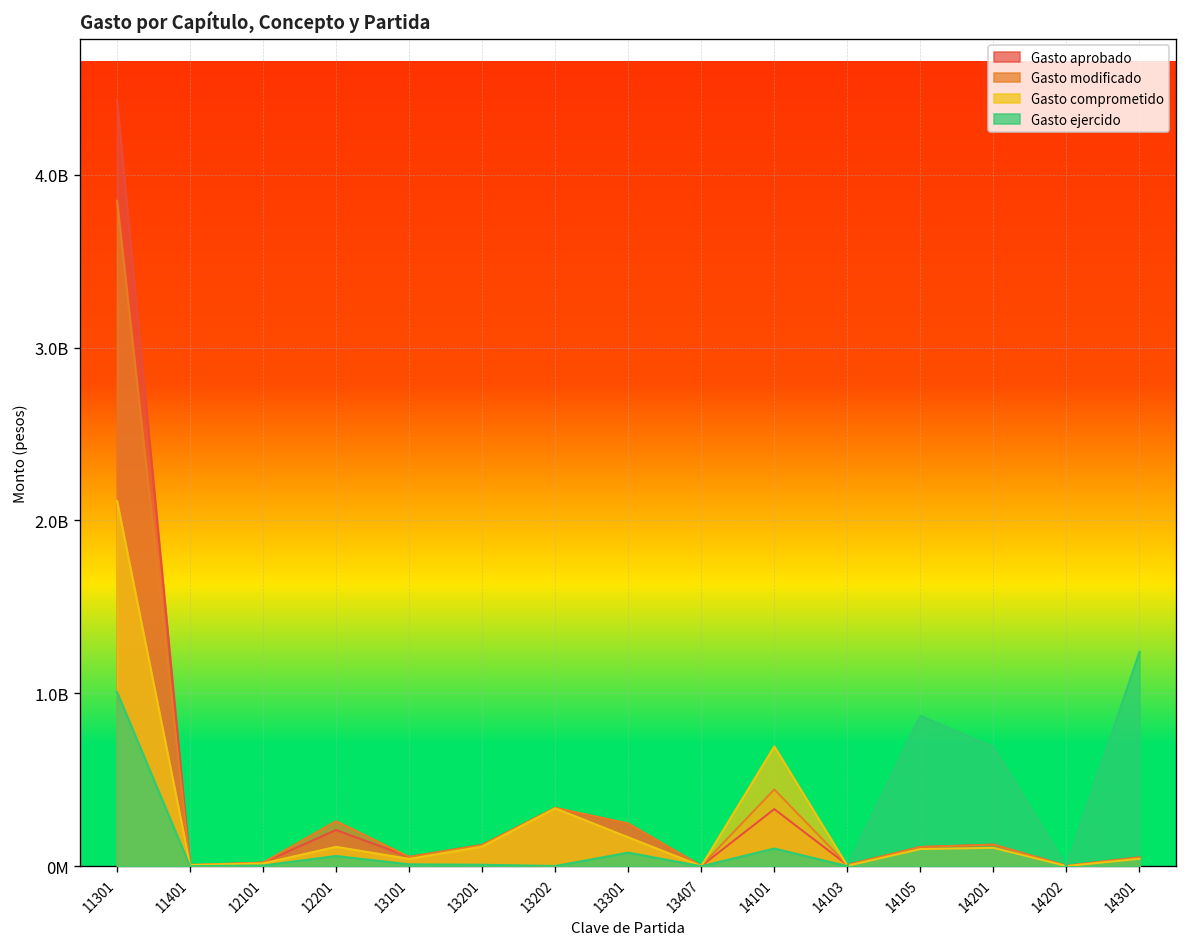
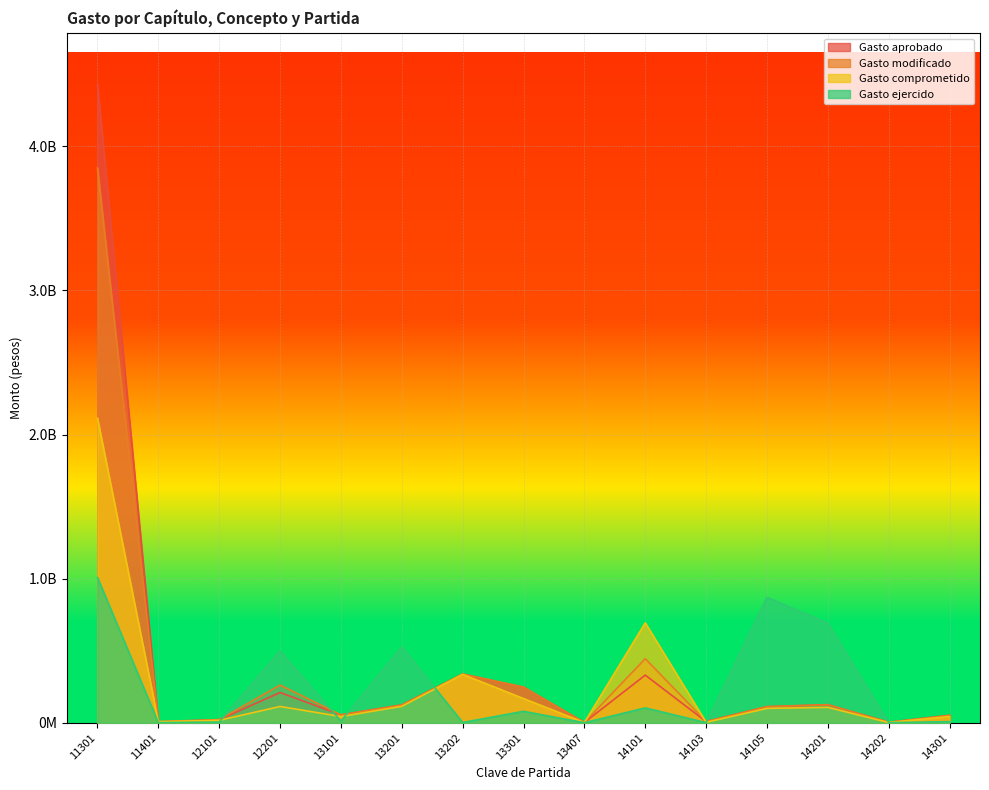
  {
    "Gasto comprometido": {
      "11301": 2110000000,
      "12201": 110000000,
      "13301": 170000000,
      "14101": 690000000,
      "14201": 110000000
    },
    "Gasto ejercido": {
      "11301": 1010000000,
-     "12201": 60000000,
+     "12201": 500000000,
      "13101": 10000000,
-     "13201": 10000000,
+     "13201": 530000000,
      "13202": 0,
      "13301": 80000000,
      "14101": 100000000,
      "14105": 870000000,
      "14201": 690000000,
-     "14301": 1240000000
+     "14301": 10000000
    }
  }
